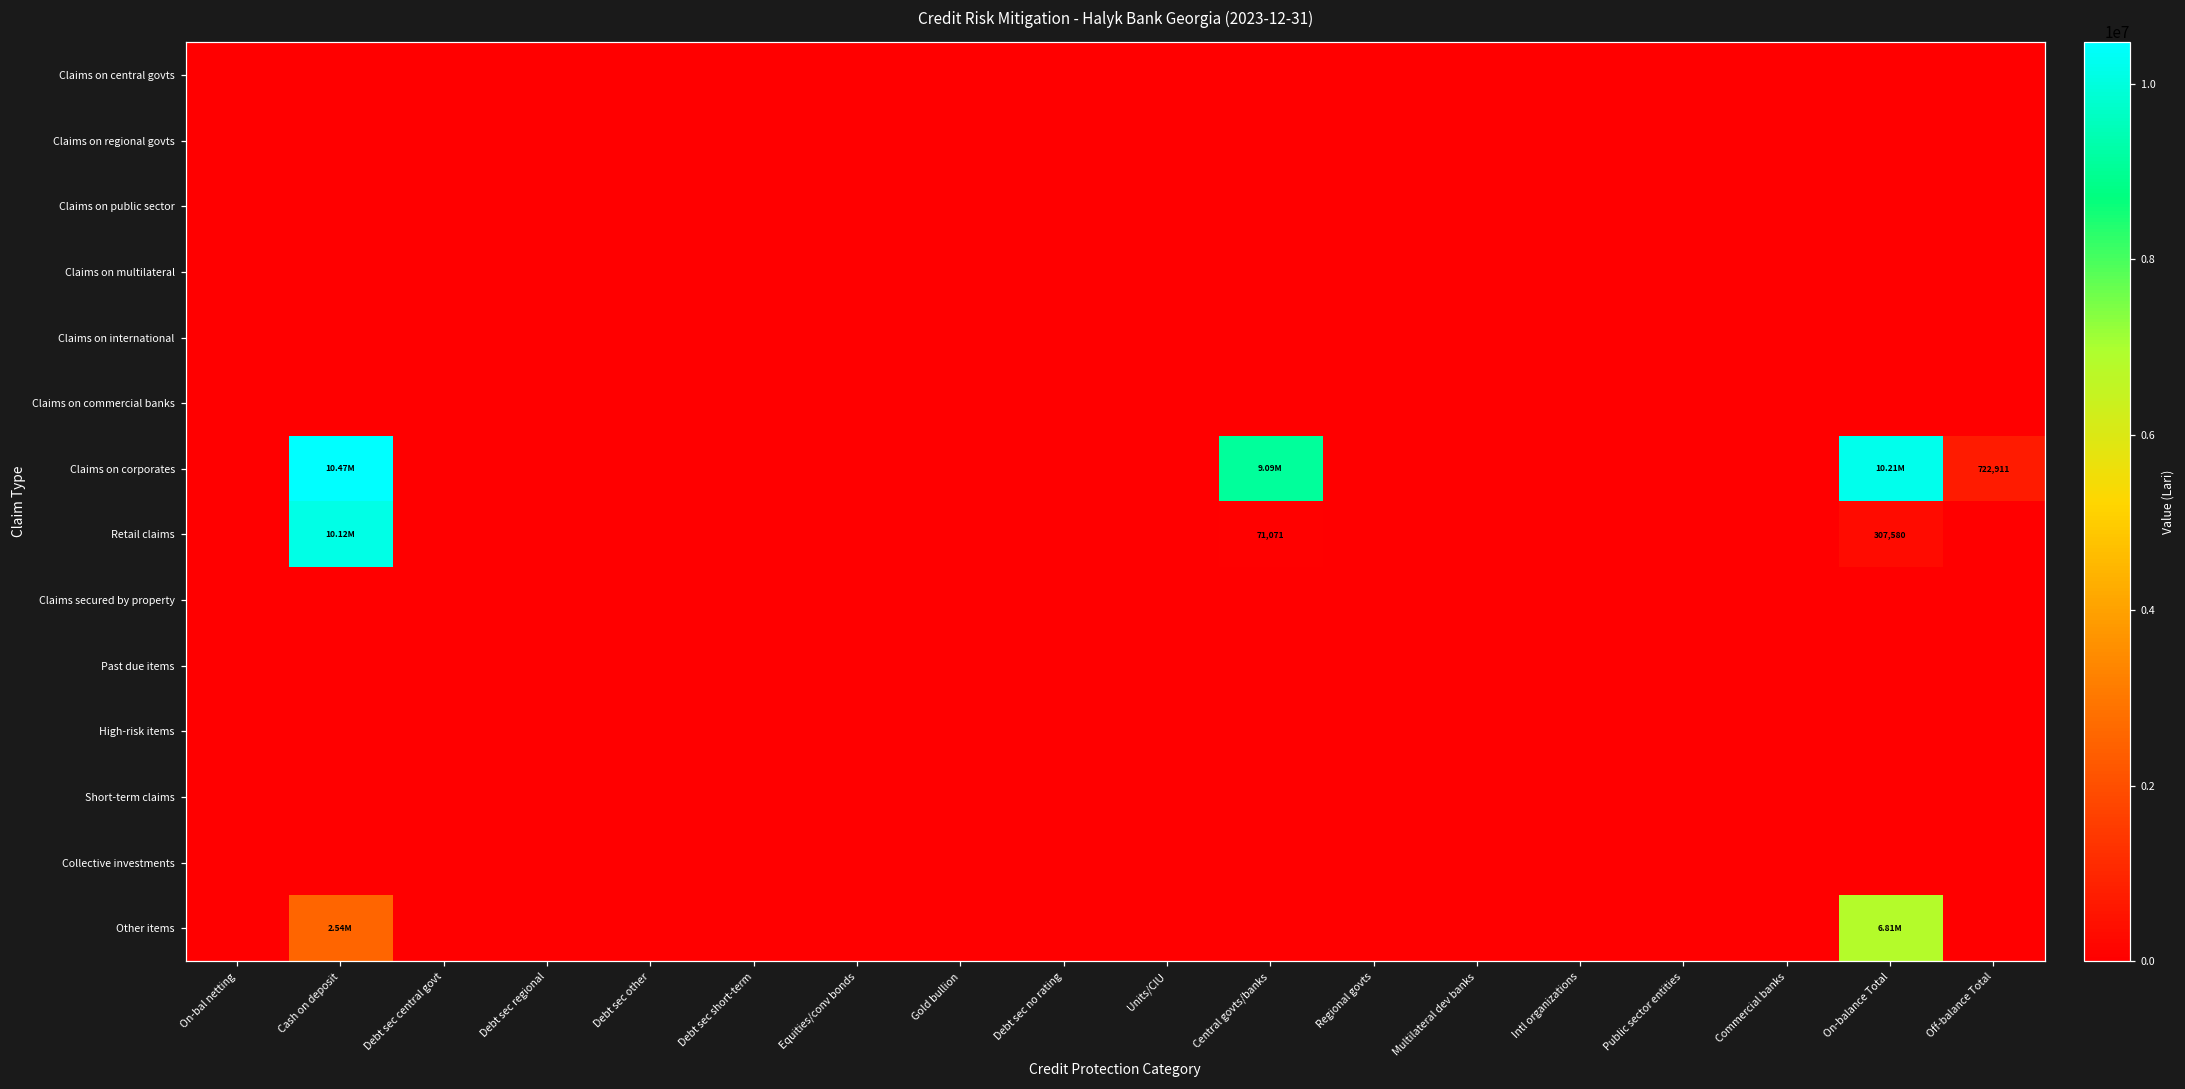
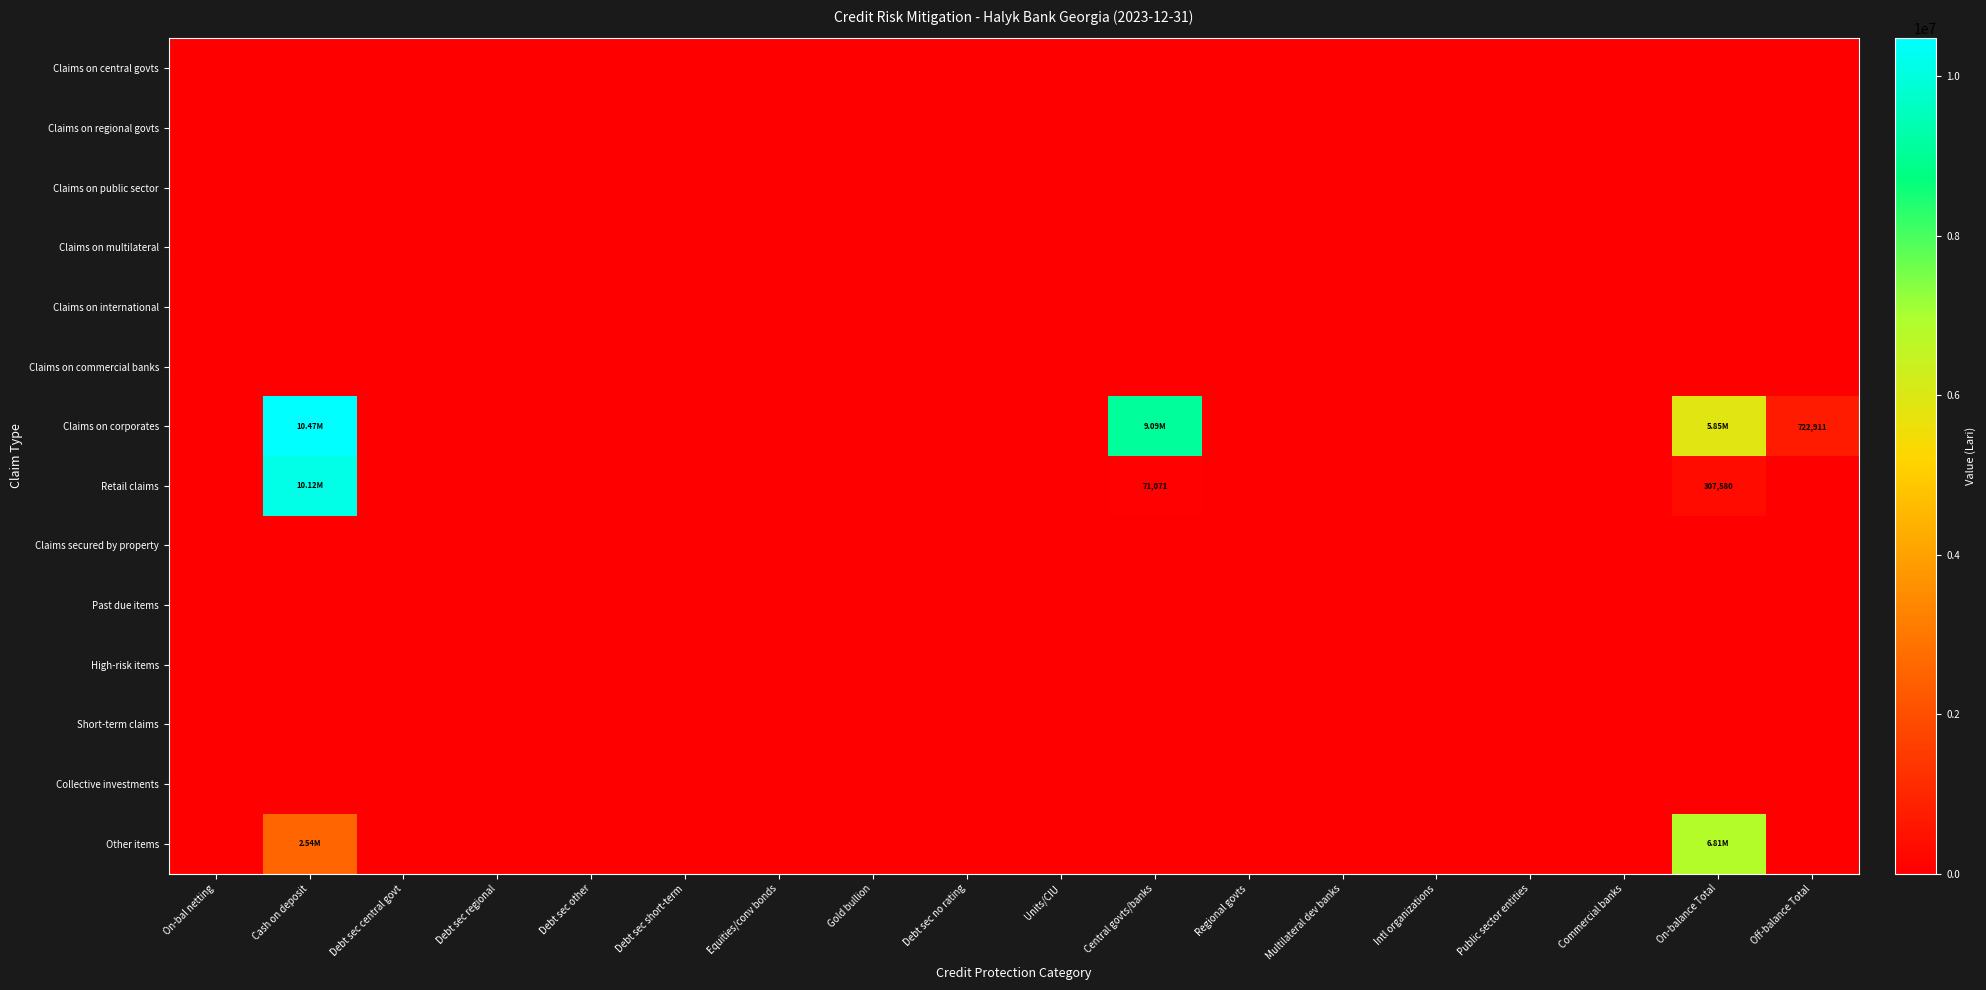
  {
    "Claims on corporates": {
      "Cash on deposit": "10.47M",
      "Central govts/banks": "9.09M",
-     "On-balance Total": "10.21M",
+     "On-balance Total": "5.85M",
      "Off-balance Total": "722,911"
    },
    "Retail claims": {
      "Cash on deposit": "10.12M",
      "Central govts/banks": "71,071",
      "On-balance Total": "307,580"
    },
    "Other items": {
      "Cash on deposit": "2.54M",
      "On-balance Total": "6.81M"
    }
  }
